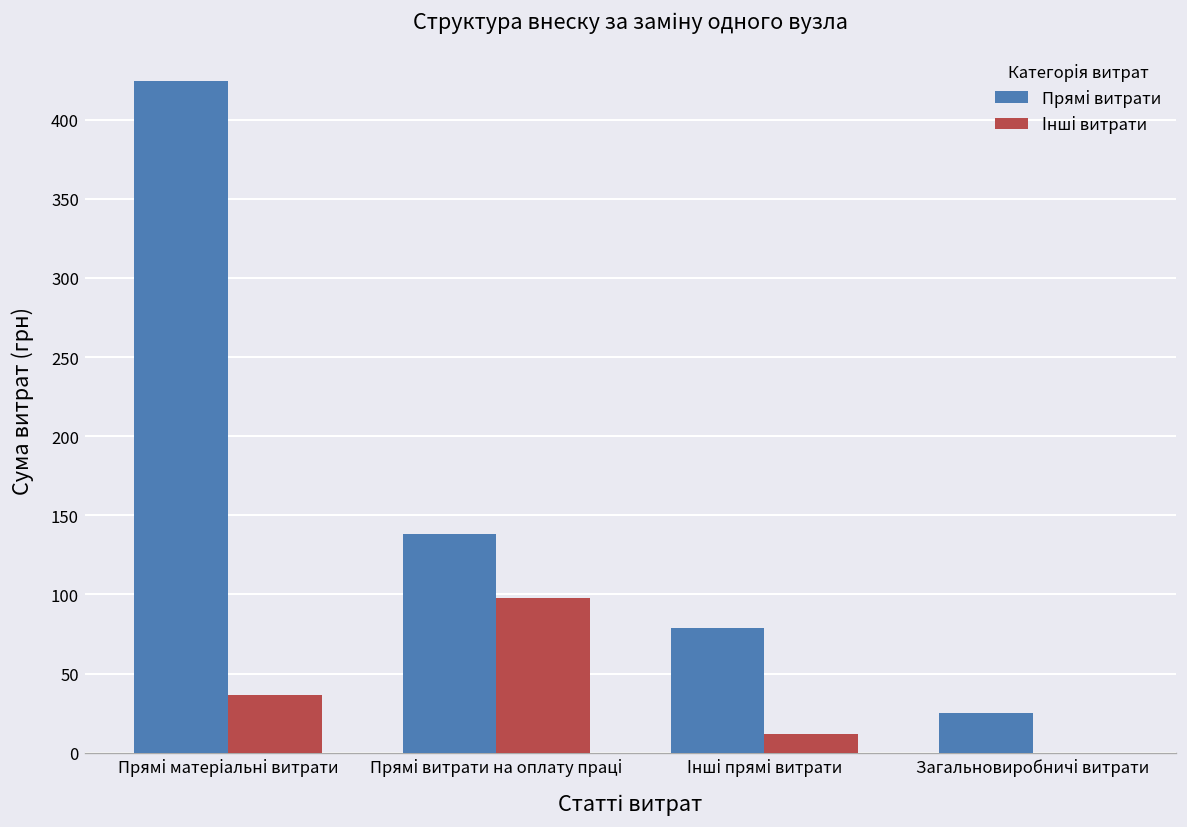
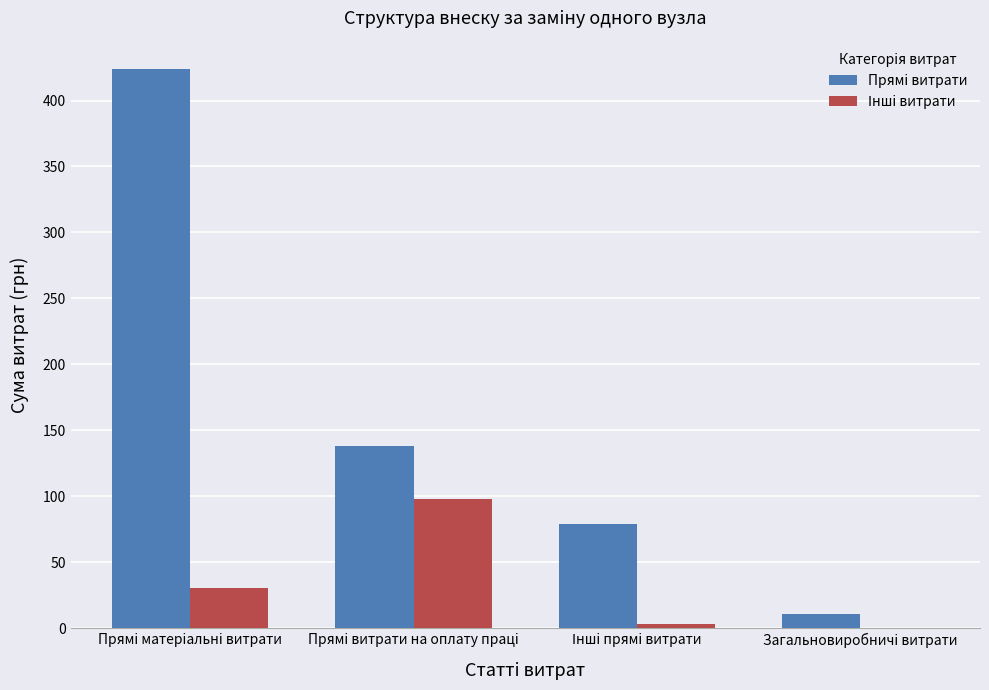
  {
    "Прямі витрати": {
      "Прямі матеріальні витрати": 424,
      "Прямі витрати на оплату праці": 138,
      "Інші прямі витрати": 79,
-     "Загальновиробничі витрати": 25
+     "Загальновиробничі витрати": 10
    },
    "Інші витрати": {
-     "Прямі матеріальні витрати": 36,
+     "Прямі матеріальні витрати": 30,
      "Прямі витрати на оплату праці": 98,
-     "Інші прямі витрати": 12,
+     "Інші прямі витрати": 3,
      "Загальновиробничі витрати": 0
    }
  }
